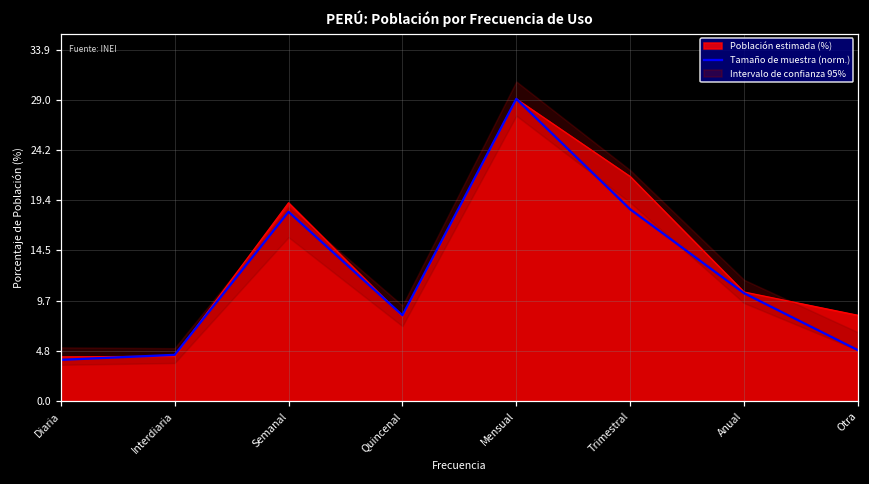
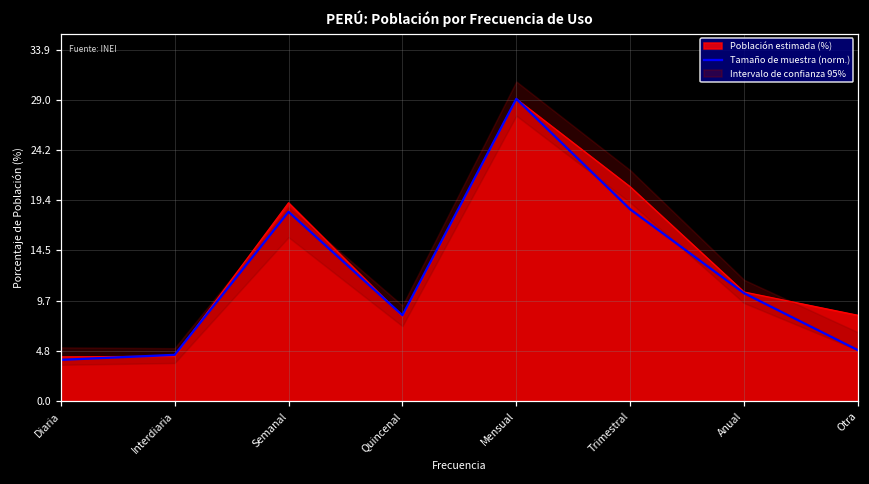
  {
    "Población estimada (%)": {
      "Diaria": 4,
      "Semanal": 19,
-     "Trimestral": 22,
+     "Trimestral": 21,
      "Otra": 8
    },
    "Tamaño de muestra (norm.)": {
      "Diaria": 4,
      "Semanal": 18,
      "Trimestral": 18,
      "Otra": 5
    }
  }
